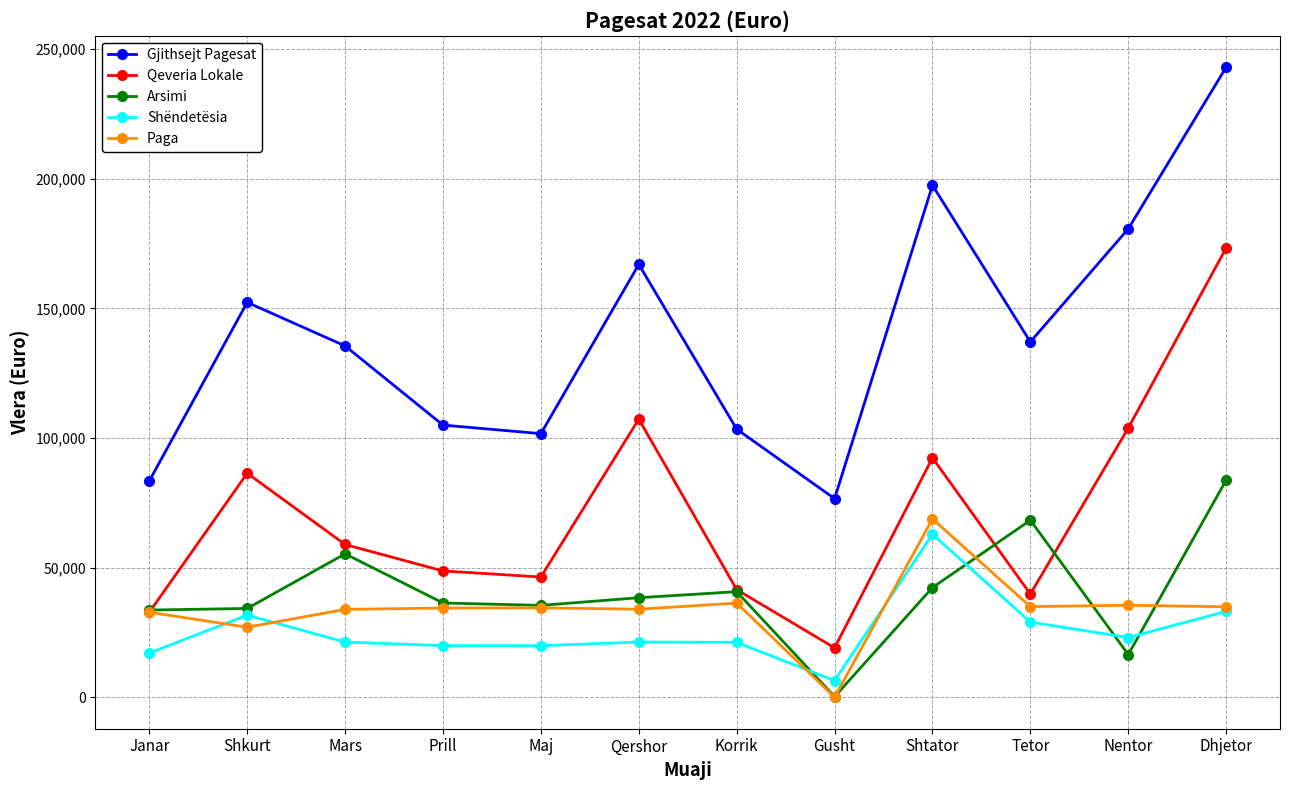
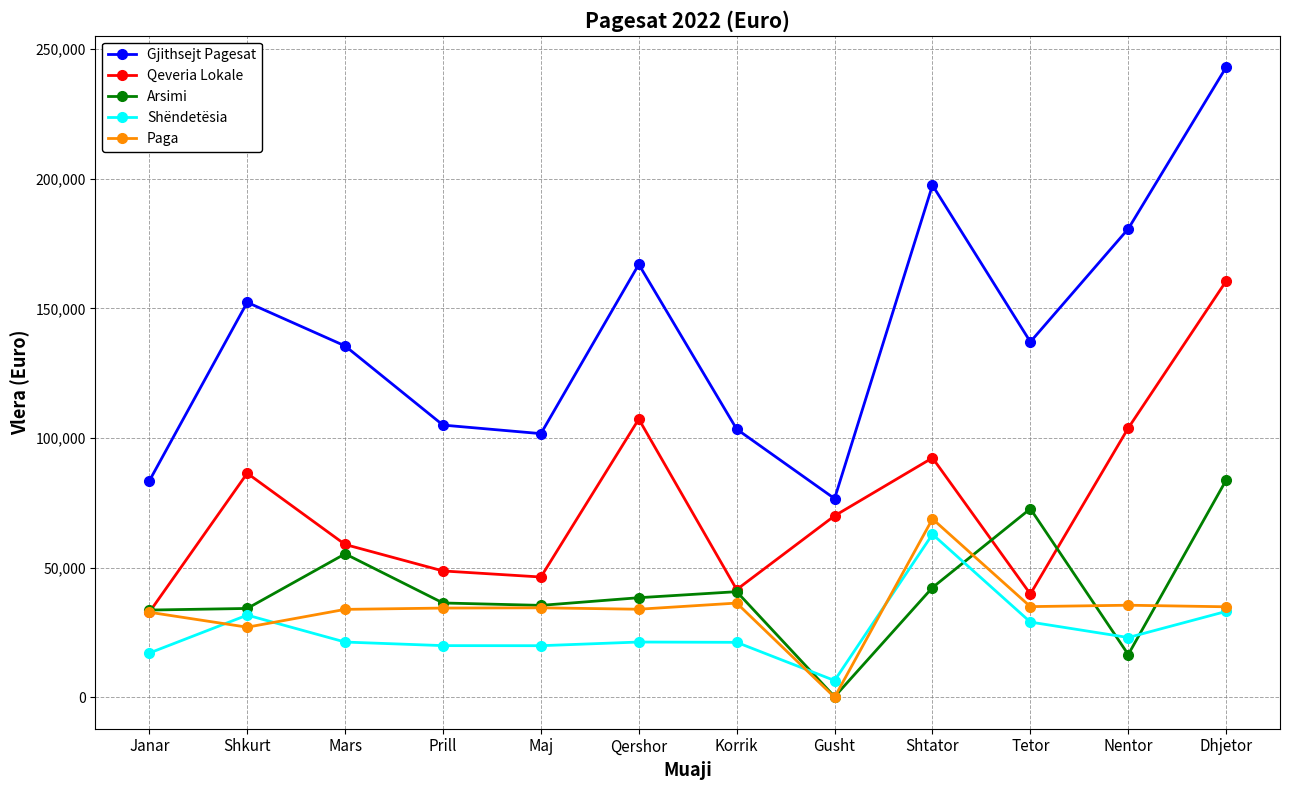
  {
    "Gjithsejt Pagesat": {
      "Janar": "83,000",
      "Shkurt": "152,000",
      "Mars": "136,000",
      "Prill": "105,000",
      "Maj": "102,000",
      "Qershor": "167,000",
      "Korrik": "103,000",
      "Gusht": "77,000",
      "Shtator": "198,000",
      "Tetor": "137,000",
      "Nentor": "181,000",
      "Dhjetor": "243,000"
    },
    "Qeveria Lokale": {
      "Shkurt": "86,000",
      "Mars": "59,000",
      "Prill": "49,000",
      "Maj": "46,000",
      "Qershor": "107,000",
-     "Gusht": "19,000",
+     "Gusht": "70,000",
      "Shtator": "92,000",
      "Tetor": "40,000",
      "Nentor": "104,000",
-     "Dhjetor": "173,000"
+     "Dhjetor": "161,000"
    },
    "Arsimi": {
      "Shkurt": "34,000",
      "Mars": "55,000",
      "Prill": "36,000",
      "Qershor": "38,000",
      "Shtator": "42,000",
-     "Tetor": "68,000",
+     "Tetor": "73,000",
      "Nentor": "16,000",
      "Dhjetor": "84,000"
    },
    "Shëndetësia": {
      "Janar": "17,000",
      "Shkurt": "32,000",
      "Mars": "21,000",
      "Prill": "20,000",
      "Maj": "20,000",
      "Qershor": "21,000",
      "Korrik": "21,000",
      "Gusht": "6,000",
      "Shtator": "63,000",
      "Tetor": "29,000",
      "Nentor": "23,000",
      "Dhjetor": "33,000"
    },
    "Paga": {
      "Shkurt": "27,000",
      "Mars": "34,000",
      "Prill": "34,000",
      "Qershor": "34,000",
      "Korrik": "36,000",
      "Shtator": "69,000",
      "Tetor": "35,000",
      "Nentor": "35,000",
      "Dhjetor": "35,000"
    }
  }
